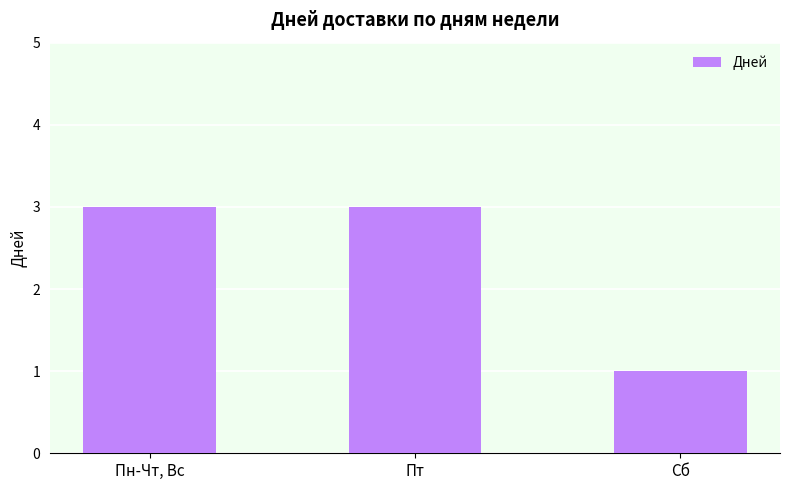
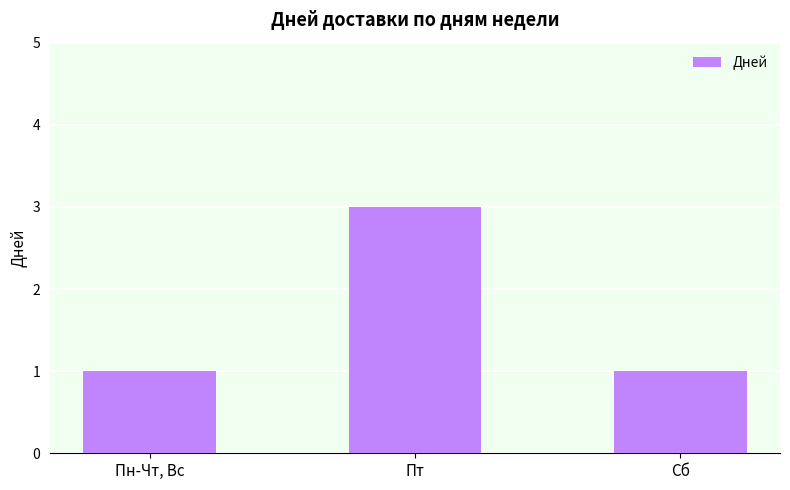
  {
-   "Пн-Чт, Вс": 3,
+   "Пн-Чт, Вс": 1,
    "Пт": 3,
    "Сб": 1
  }
